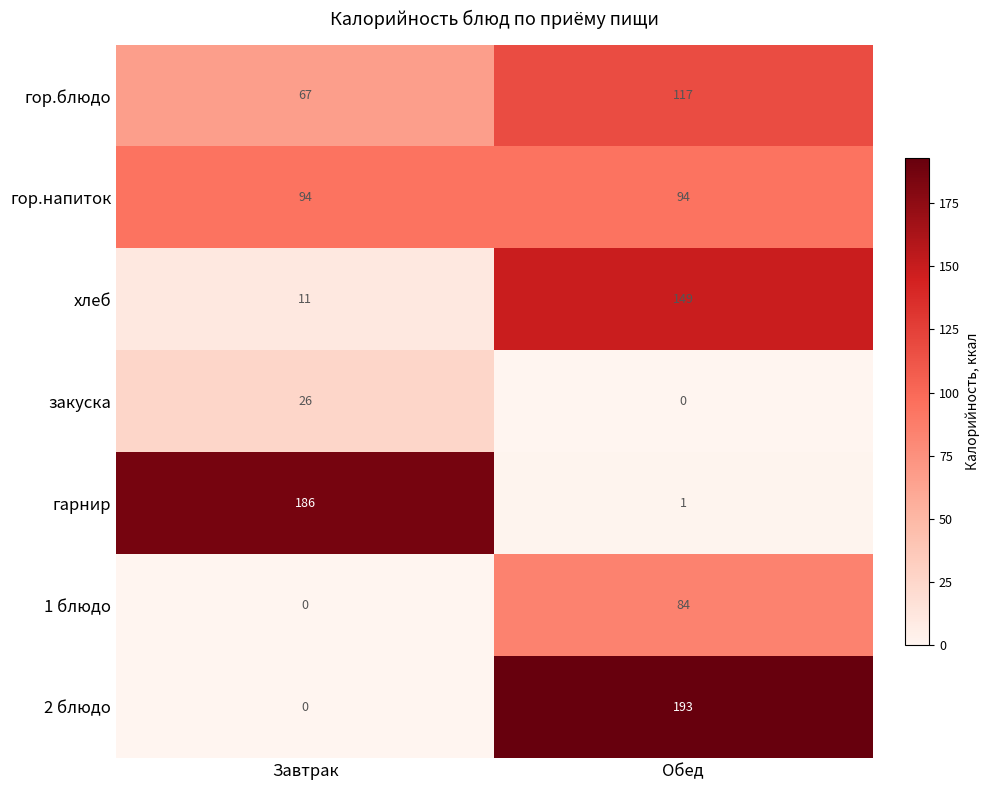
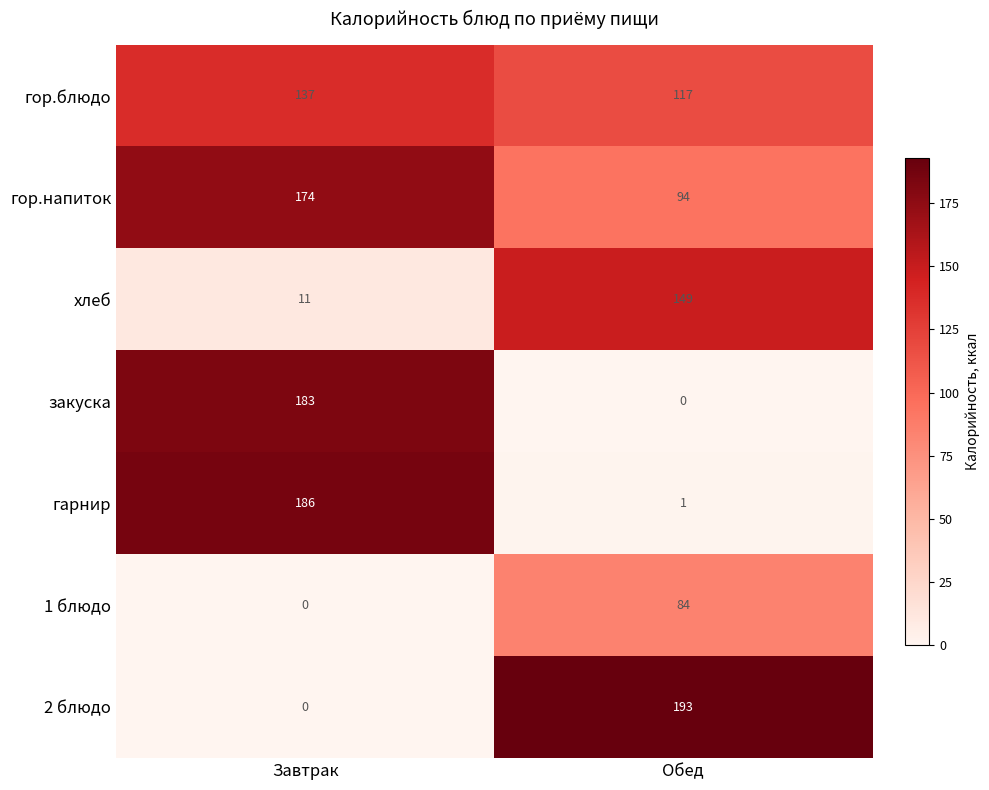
  {
    "гор.блюдо": {
-     "Завтрак": 67,
+     "Завтрак": 137,
      "Обед": 117
    },
    "гор.напиток": {
-     "Завтрак": 94,
+     "Завтрак": 174,
      "Обед": 94
    },
    "хлеб": {
      "Завтрак": 11,
      "Обед": 149
    },
    "закуска": {
-     "Завтрак": 26,
+     "Завтрак": 183,
      "Обед": 0
    },
    "гарнир": {
      "Завтрак": 186,
      "Обед": 1
    },
    "1 блюдо": {
      "Завтрак": 0,
      "Обед": 84
    },
    "2 блюдо": {
      "Завтрак": 0,
      "Обед": 193
    }
  }
